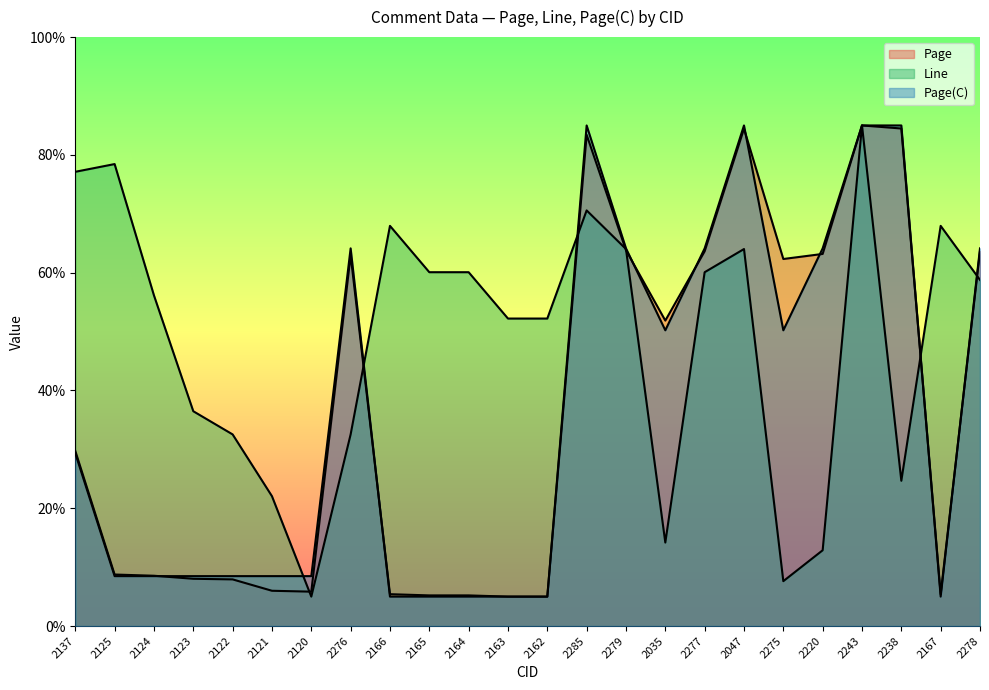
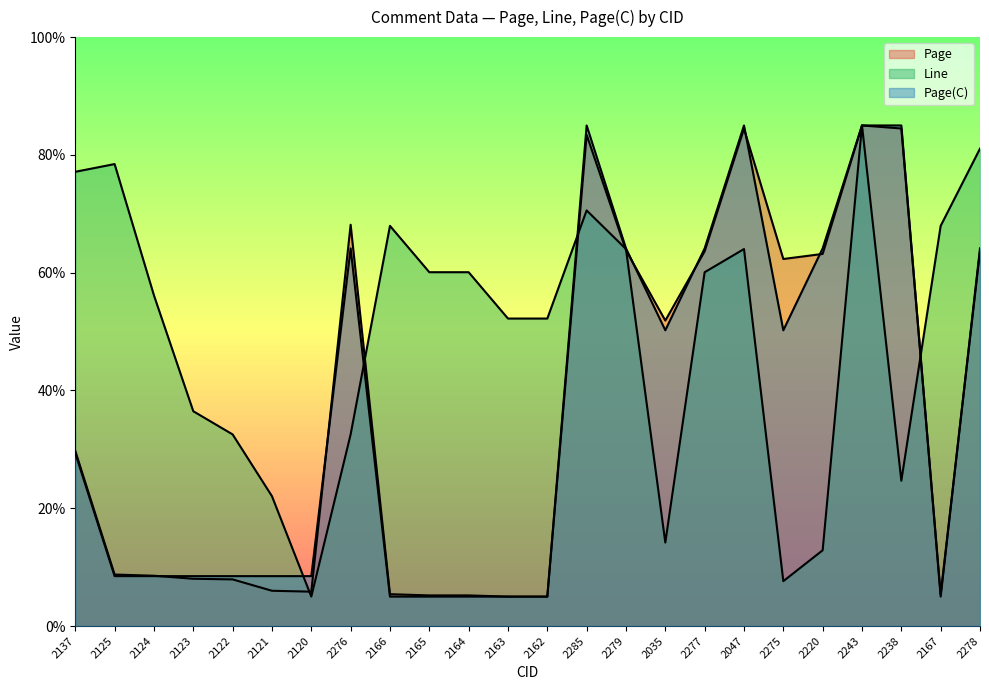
  {
    "Page": {
      "2123": "8%",
      "2122": "8%",
      "2121": "6%",
      "2120": "6%",
-     "2276": "63%",
+     "2276": "68%",
      "2285": "83%",
      "2035": "52%",
      "2277": "64%",
      "2047": "84%",
      "2275": "62%",
      "2220": "63%",
      "2238": "84%",
      "2278": "64%"
    },
    "Line": {
      "2137": "77%",
      "2125": "78%",
      "2124": "56%",
      "2123": "36%",
      "2122": "33%",
      "2121": "22%",
      "2120": "5%",
      "2276": "33%",
      "2166": "68%",
      "2165": "60%",
      "2164": "60%",
      "2163": "52%",
      "2162": "52%",
      "2285": "71%",
      "2035": "14%",
      "2277": "60%",
      "2047": "64%",
      "2275": "8%",
      "2220": "13%",
      "2238": "25%",
      "2167": "68%",
-     "2278": "59%"
+     "2278": "81%"
    },
    "Page(C)": {
      "2123": "8%",
      "2122": "8%",
      "2121": "8%",
      "2120": "8%",
      "2276": "64%",
      "2285": "85%",
      "2035": "50%",
      "2277": "64%",
      "2047": "85%",
      "2275": "50%",
      "2220": "64%",
      "2238": "85%",
      "2278": "64%"
    }
  }
